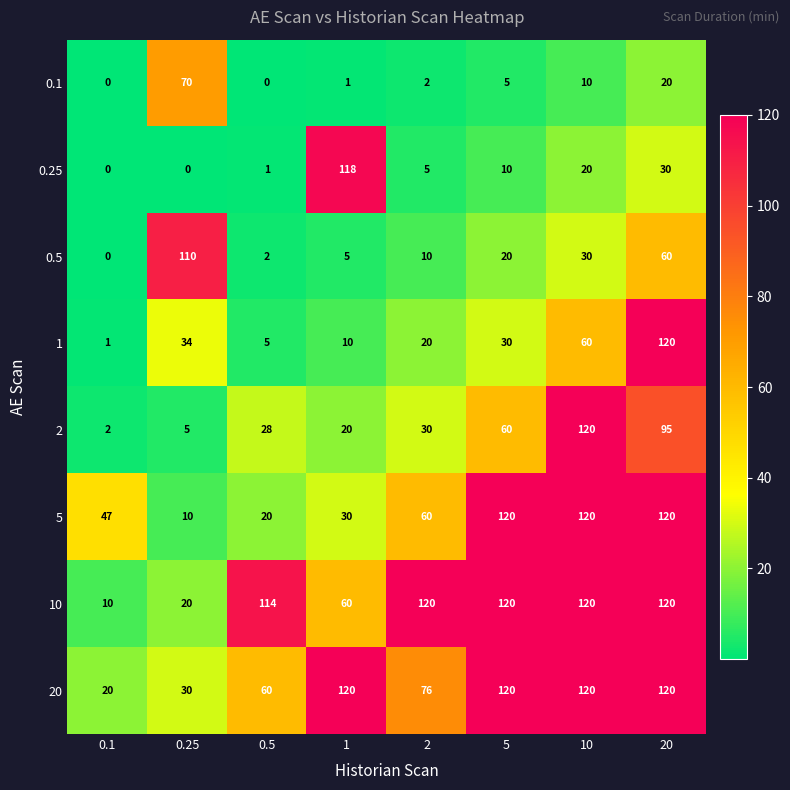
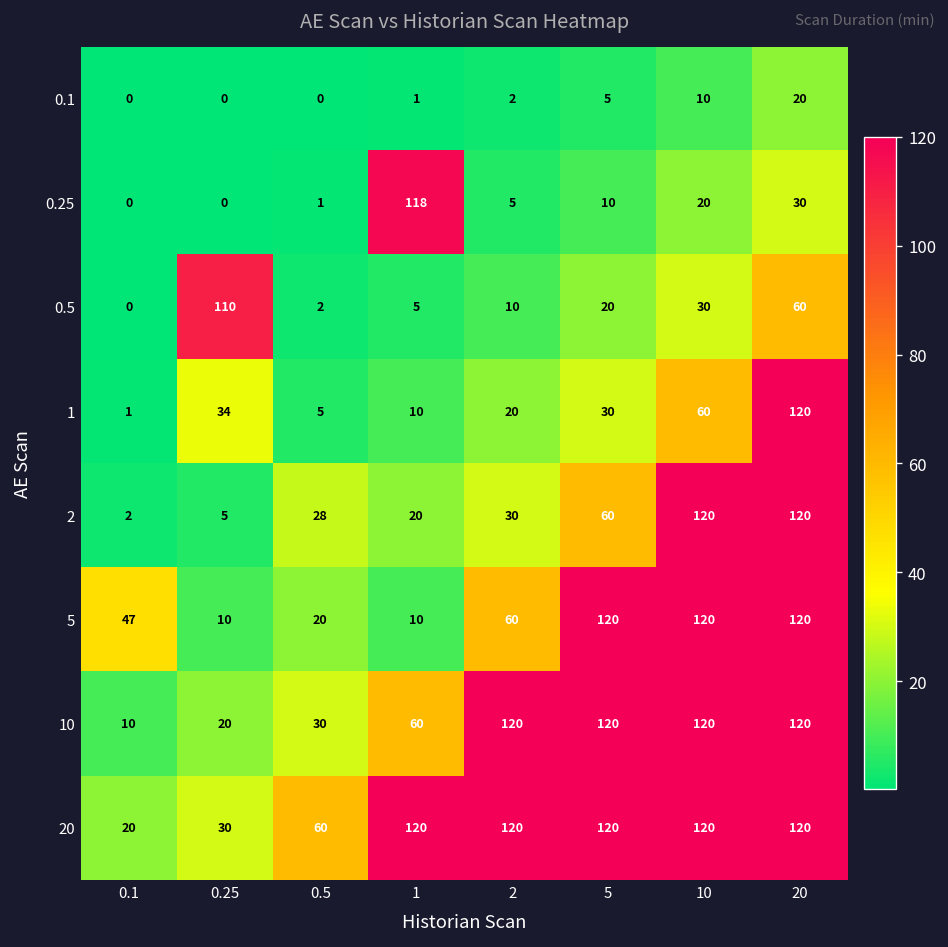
  {
    "0.1": {
      "0.1": 0,
-     "0.25": 70,
+     "0.25": 0,
      "0.5": 0,
      "1": 1,
      "2": 2,
      "5": 5,
      "10": 10,
      "20": 20
    },
    "0.25": {
      "0.1": 0,
      "0.25": 0,
      "0.5": 1,
      "1": 118,
      "2": 5,
      "5": 10,
      "10": 20,
      "20": 30
    },
    "0.5": {
      "0.1": 0,
      "0.25": 110,
      "0.5": 2,
      "1": 5,
      "2": 10,
      "5": 20,
      "10": 30,
      "20": 60
    },
    "1": {
      "0.1": 1,
      "0.25": 34,
      "0.5": 5,
      "1": 10,
      "2": 20,
      "5": 30,
      "10": 60,
      "20": 120
    },
    "2": {
      "0.1": 2,
      "0.25": 5,
      "0.5": 28,
      "1": 20,
      "2": 30,
      "5": 60,
      "10": 120,
-     "20": 95
+     "20": 120
    },
    "5": {
      "0.1": 47,
      "0.25": 10,
      "0.5": 20,
-     "1": 30,
+     "1": 10,
      "2": 60,
      "5": 120,
      "10": 120,
      "20": 120
    },
    "10": {
      "0.1": 10,
      "0.25": 20,
-     "0.5": 114,
+     "0.5": 30,
      "1": 60,
      "2": 120,
      "5": 120,
      "10": 120,
      "20": 120
    },
    "20": {
      "0.1": 20,
      "0.25": 30,
      "0.5": 60,
      "1": 120,
-     "2": 76,
+     "2": 120,
      "5": 120,
      "10": 120,
      "20": 120
    }
  }
